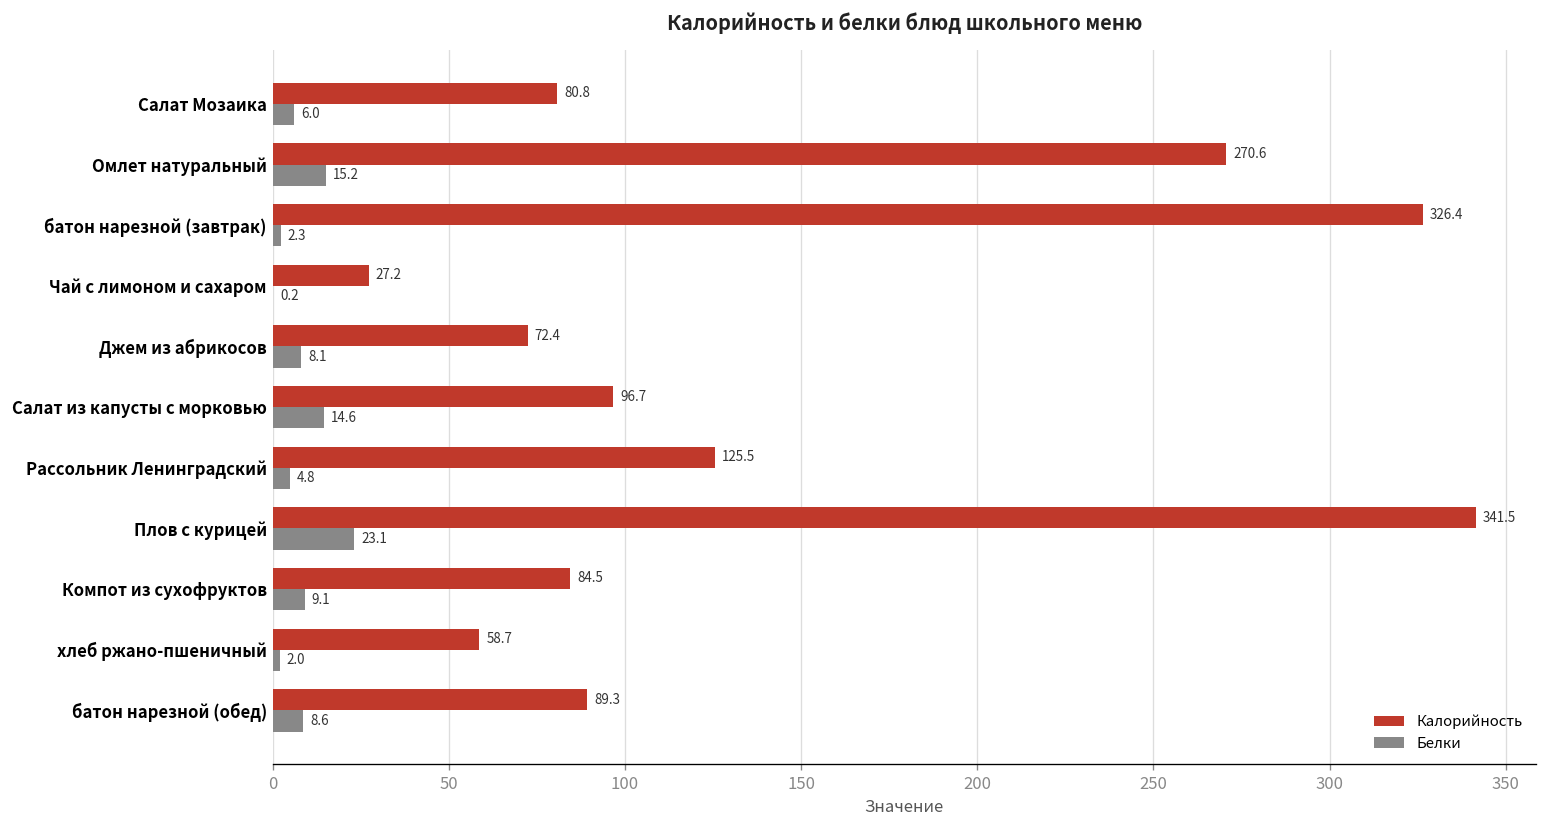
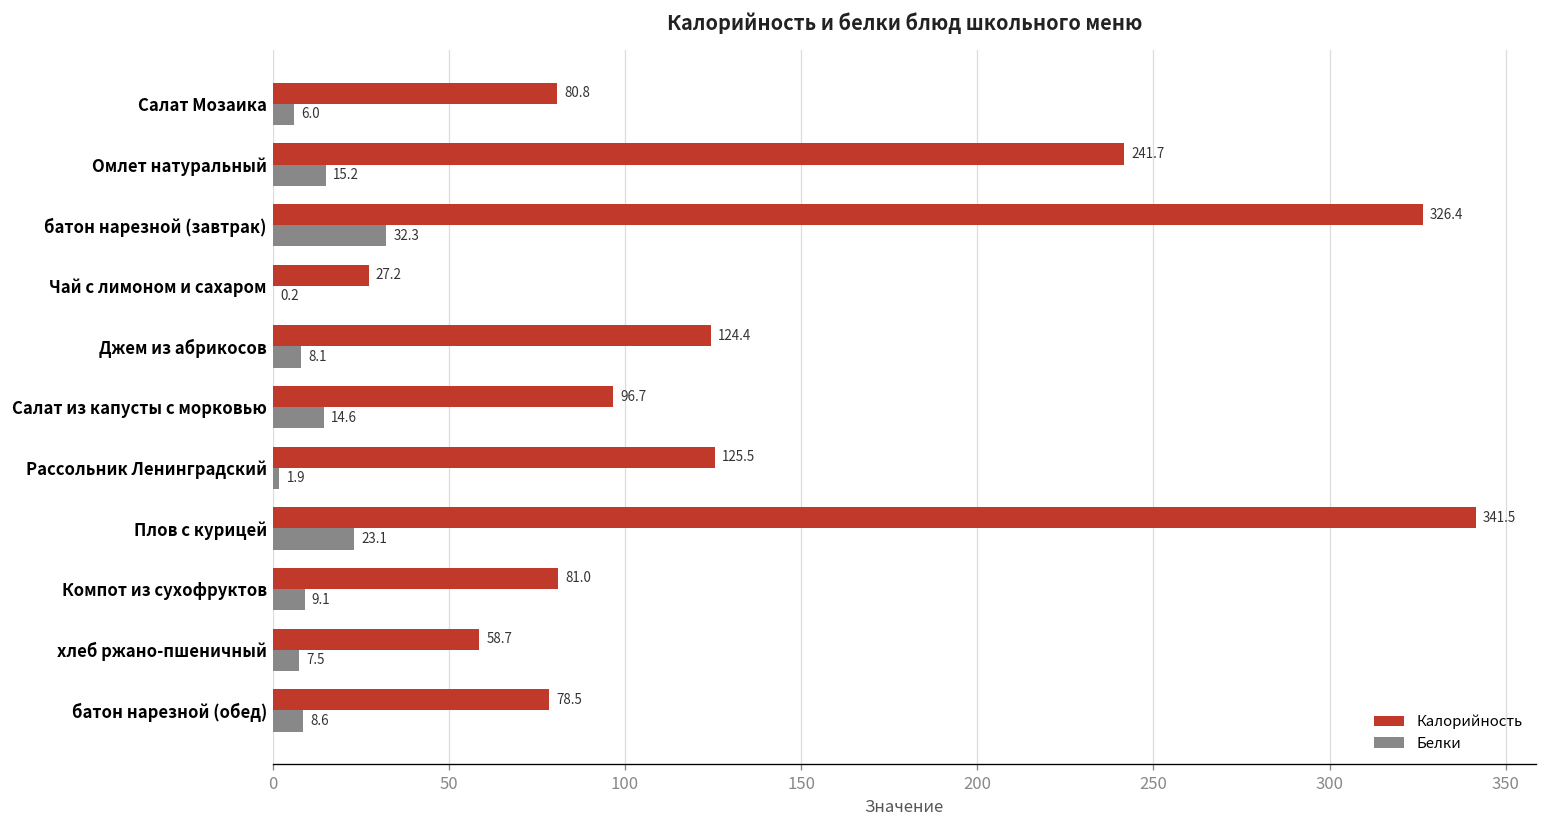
  {
    "Калорийность": {
      "Салат Мозаика": 80.8,
-     "Омлет натуральный": 270.6,
+     "Омлет натуральный": 241.7,
      "батон нарезной (завтрак)": 326.4,
      "Чай с лимоном и сахаром": 27.2,
-     "Джем из абрикосов": 72.4,
+     "Джем из абрикосов": 124.4,
      "Салат из капусты с морковью": 96.7,
      "Рассольник Ленинградский": 125.5,
      "Плов с курицей": 341.5,
-     "Компот из сухофруктов": 84.5,
+     "Компот из сухофруктов": 81.0,
      "хлеб ржано-пшеничный": 58.7,
-     "батон нарезной (обед)": 89.3
+     "батон нарезной (обед)": 78.5
    },
    "Белки": {
      "Салат Мозаика": 6.0,
      "Омлет натуральный": 15.2,
-     "батон нарезной (завтрак)": 2.3,
+     "батон нарезной (завтрак)": 32.3,
      "Чай с лимоном и сахаром": 0.2,
      "Джем из абрикосов": 8.1,
      "Салат из капусты с морковью": 14.6,
-     "Рассольник Ленинградский": 4.8,
+     "Рассольник Ленинградский": 1.9,
      "Плов с курицей": 23.1,
      "Компот из сухофруктов": 9.1,
-     "хлеб ржано-пшеничный": 2.0,
+     "хлеб ржано-пшеничный": 7.5,
      "батон нарезной (обед)": 8.6
    }
  }
